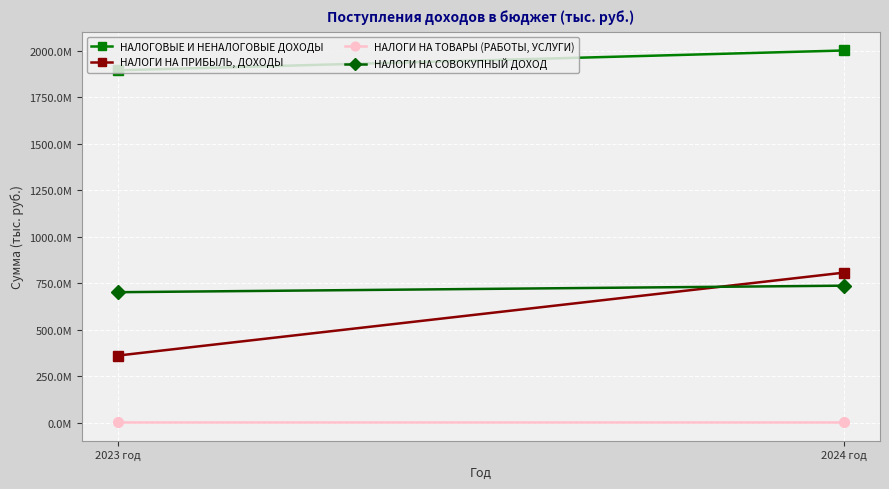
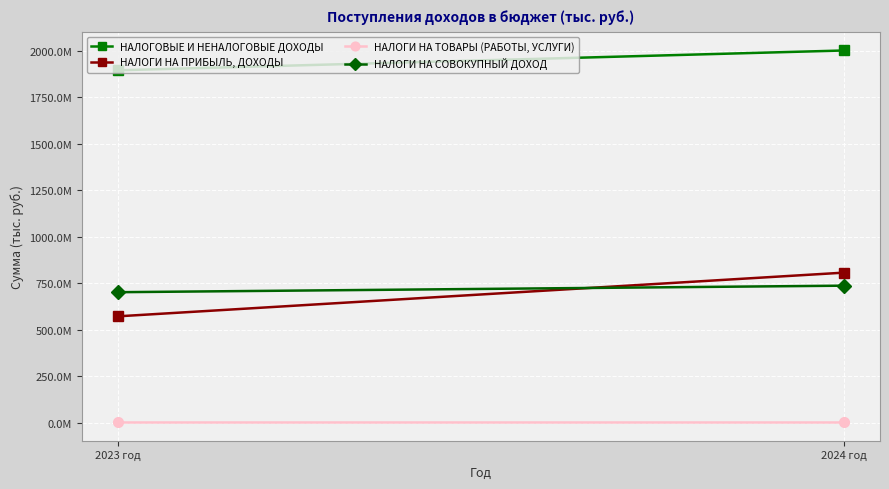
  {
    "НАЛОГИ НА ПРИБЫЛЬ, ДОХОДЫ": {
-     "2023 год": 360000000,
+     "2023 год": 570000000,
      "2024 год": 810000000
    },
    "НАЛОГИ НА ТОВАРЫ (РАБОТЫ, УСЛУГИ)": {
      "2023 год": 0,
      "2024 год": 0
    }
  }
